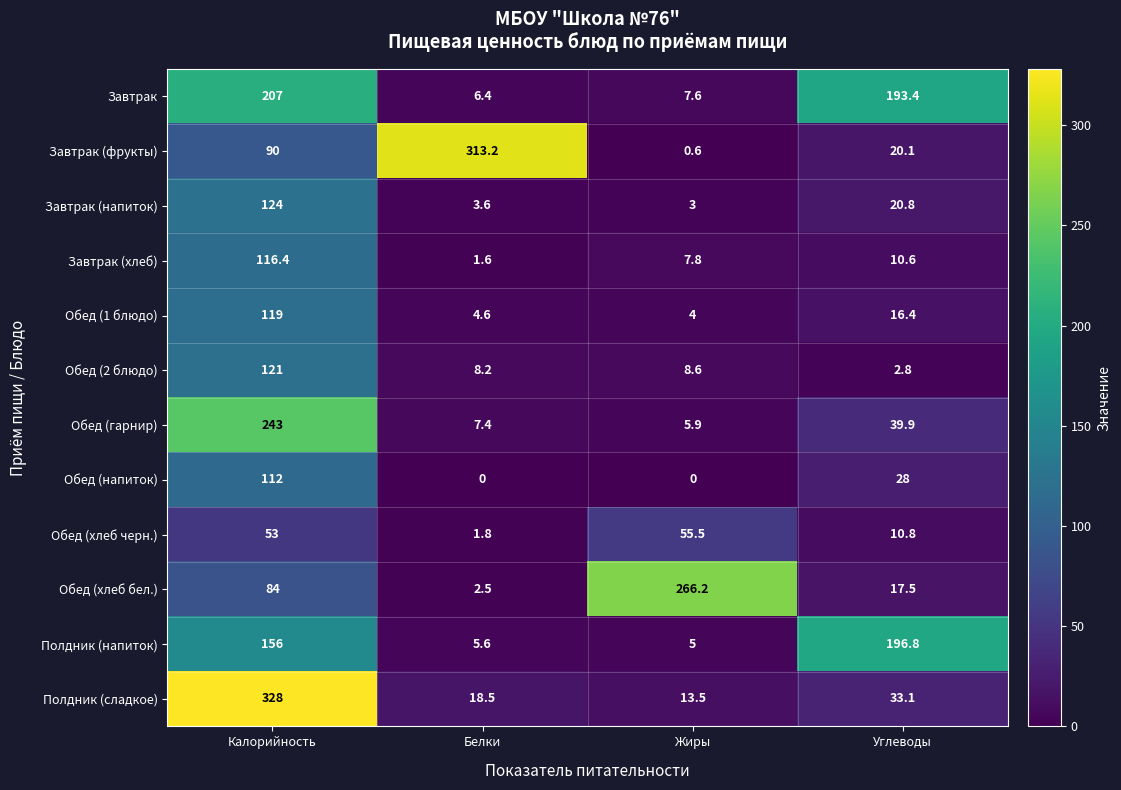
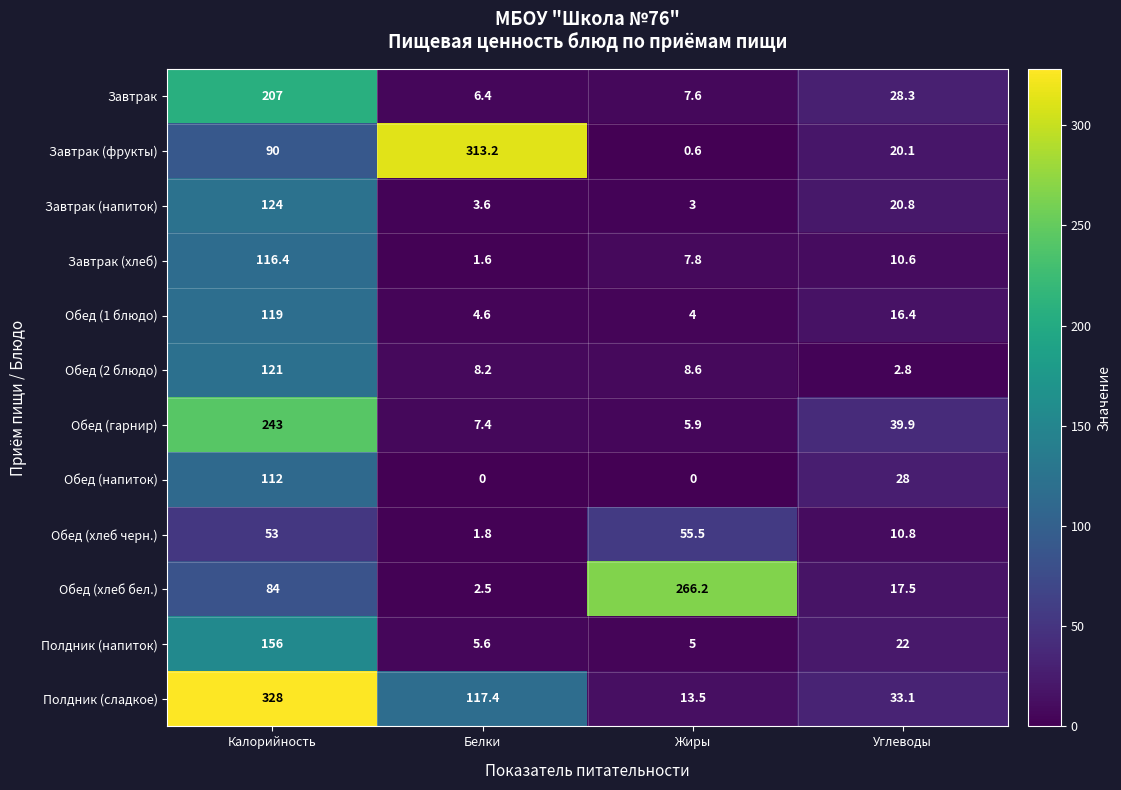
  {
    "Завтрак": {
      "Калорийность": 207,
      "Белки": 6.4,
      "Жиры": 7.6,
-     "Углеводы": 193.4
+     "Углеводы": 28.3
    },
    "Завтрак (фрукты)": {
      "Калорийность": 90,
      "Белки": 313.2,
      "Жиры": 0.6,
      "Углеводы": 20.1
    },
    "Завтрак (напиток)": {
      "Калорийность": 124,
      "Белки": 3.6,
      "Жиры": 3,
      "Углеводы": 20.8
    },
    "Завтрак (хлеб)": {
      "Калорийность": 116.4,
      "Белки": 1.6,
      "Жиры": 7.8,
      "Углеводы": 10.6
    },
    "Обед (1 блюдо)": {
      "Калорийность": 119,
      "Белки": 4.6,
      "Жиры": 4,
      "Углеводы": 16.4
    },
    "Обед (2 блюдо)": {
      "Калорийность": 121,
      "Белки": 8.2,
      "Жиры": 8.6,
      "Углеводы": 2.8
    },
    "Обед (гарнир)": {
      "Калорийность": 243,
      "Белки": 7.4,
      "Жиры": 5.9,
      "Углеводы": 39.9
    },
    "Обед (напиток)": {
      "Калорийность": 112,
      "Белки": 0,
      "Жиры": 0,
      "Углеводы": 28
    },
    "Обед (хлеб черн.)": {
      "Калорийность": 53,
      "Белки": 1.8,
      "Жиры": 55.5,
      "Углеводы": 10.8
    },
    "Обед (хлеб бел.)": {
      "Калорийность": 84,
      "Белки": 2.5,
      "Жиры": 266.2,
      "Углеводы": 17.5
    },
    "Полдник (напиток)": {
      "Калорийность": 156,
      "Белки": 5.6,
      "Жиры": 5,
-     "Углеводы": 196.8
+     "Углеводы": 22
    },
    "Полдник (сладкое)": {
      "Калорийность": 328,
-     "Белки": 18.5,
+     "Белки": 117.4,
      "Жиры": 13.5,
      "Углеводы": 33.1
    }
  }
